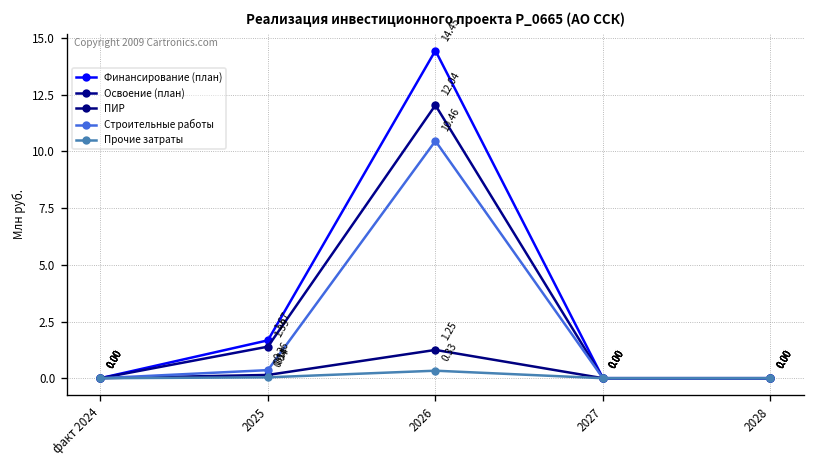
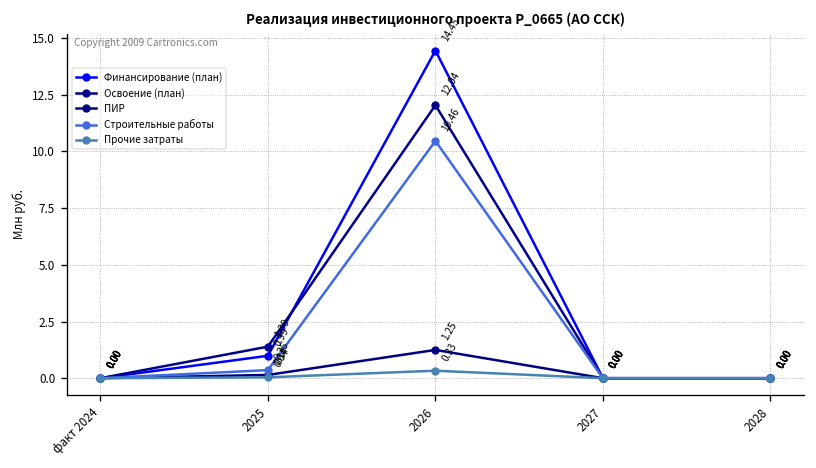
  {
    "Финансирование (план)": {
-     "2025": 1.67,
+     "2025": 0.99,
      "2026": 14.45
    }
  }
